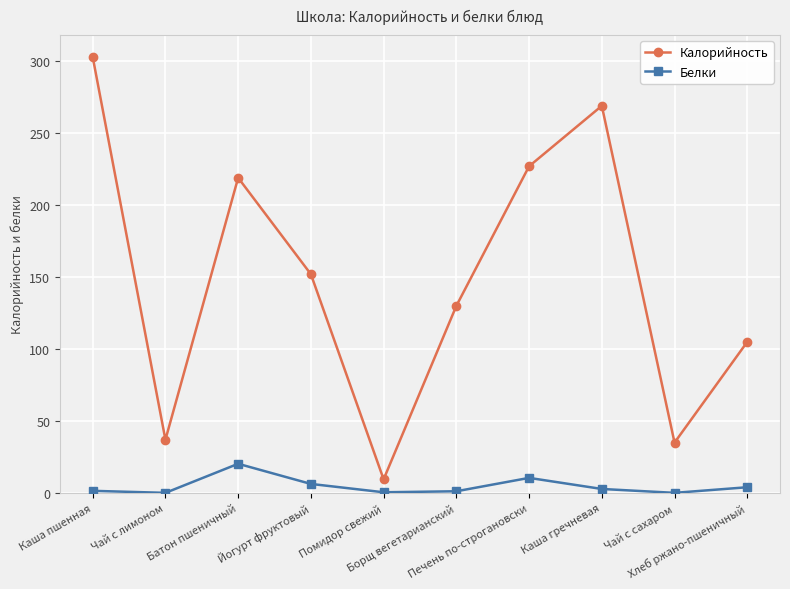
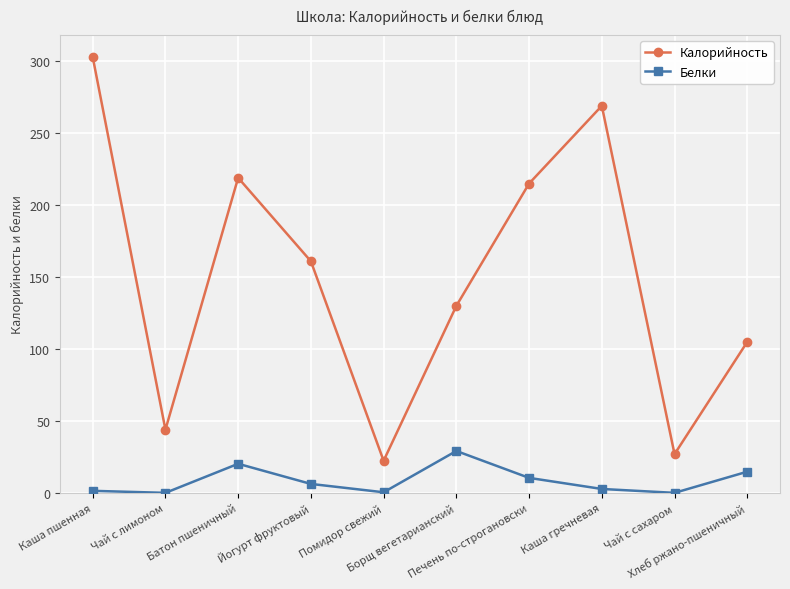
  {
    "Калорийность": {
      "Каша пшенная": 303,
-     "Чай с лимоном": 37,
+     "Чай с лимоном": 44,
      "Батон пшеничный": 219,
-     "Йогурт фруктовый": 152,
-     "Помидор свежий": 10,
+     "Йогурт фруктовый": 161,
+     "Помидор свежий": 22,
      "Борщ вегетарианский": 130,
-     "Печень по-строгановски": 227,
+     "Печень по-строгановски": 215,
      "Каша гречневая": 269,
-     "Чай с сахаром": 35,
+     "Чай с сахаром": 27,
      "Хлеб ржано-пшеничный": 105
    },
    "Белки": {
      "Каша пшенная": 2,
      "Чай с лимоном": 0,
      "Батон пшеничный": 20,
      "Йогурт фруктовый": 6,
      "Помидор свежий": 1,
-     "Борщ вегетарианский": 1,
+     "Борщ вегетарианский": 29,
      "Печень по-строгановски": 11,
      "Каша гречневая": 3,
      "Чай с сахаром": 0,
-     "Хлеб ржано-пшеничный": 4
+     "Хлеб ржано-пшеничный": 15
    }
  }
